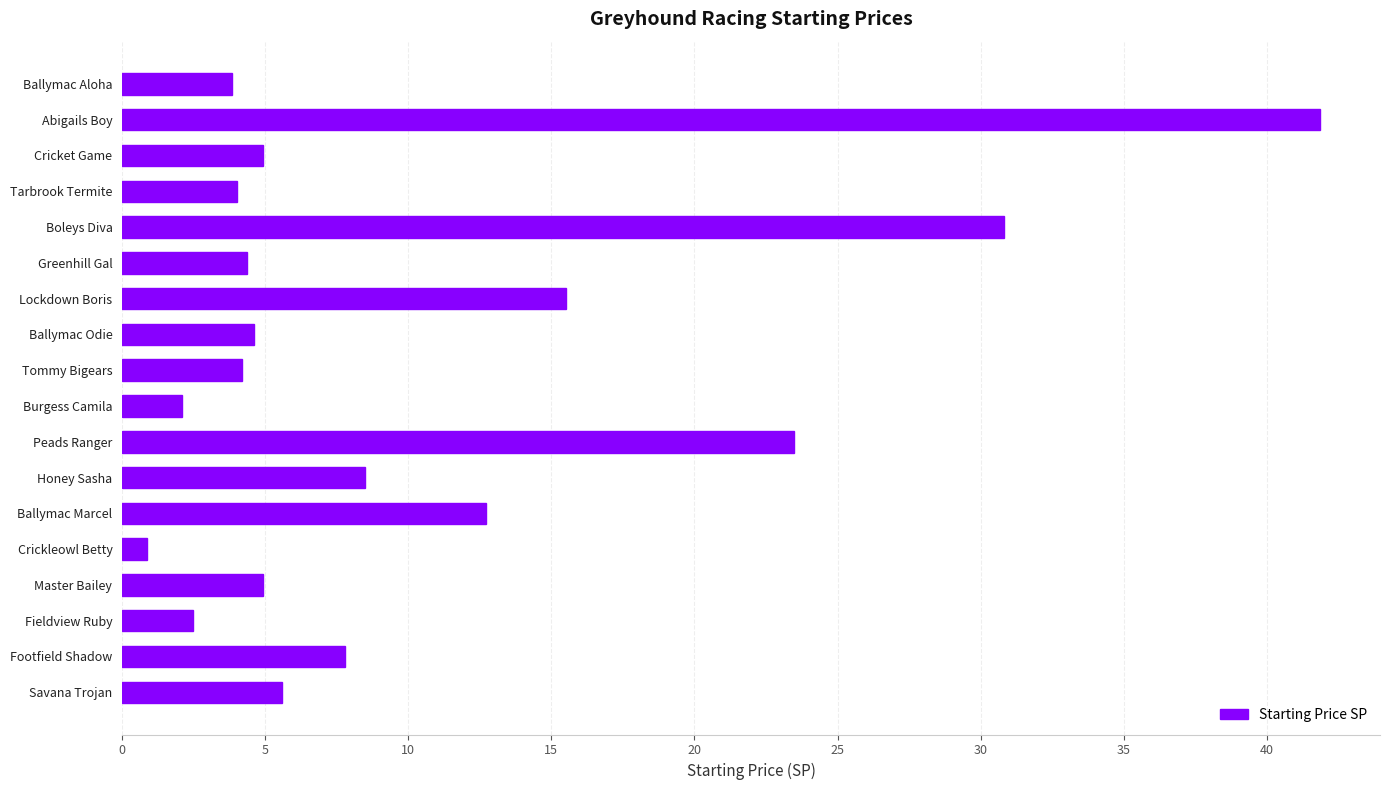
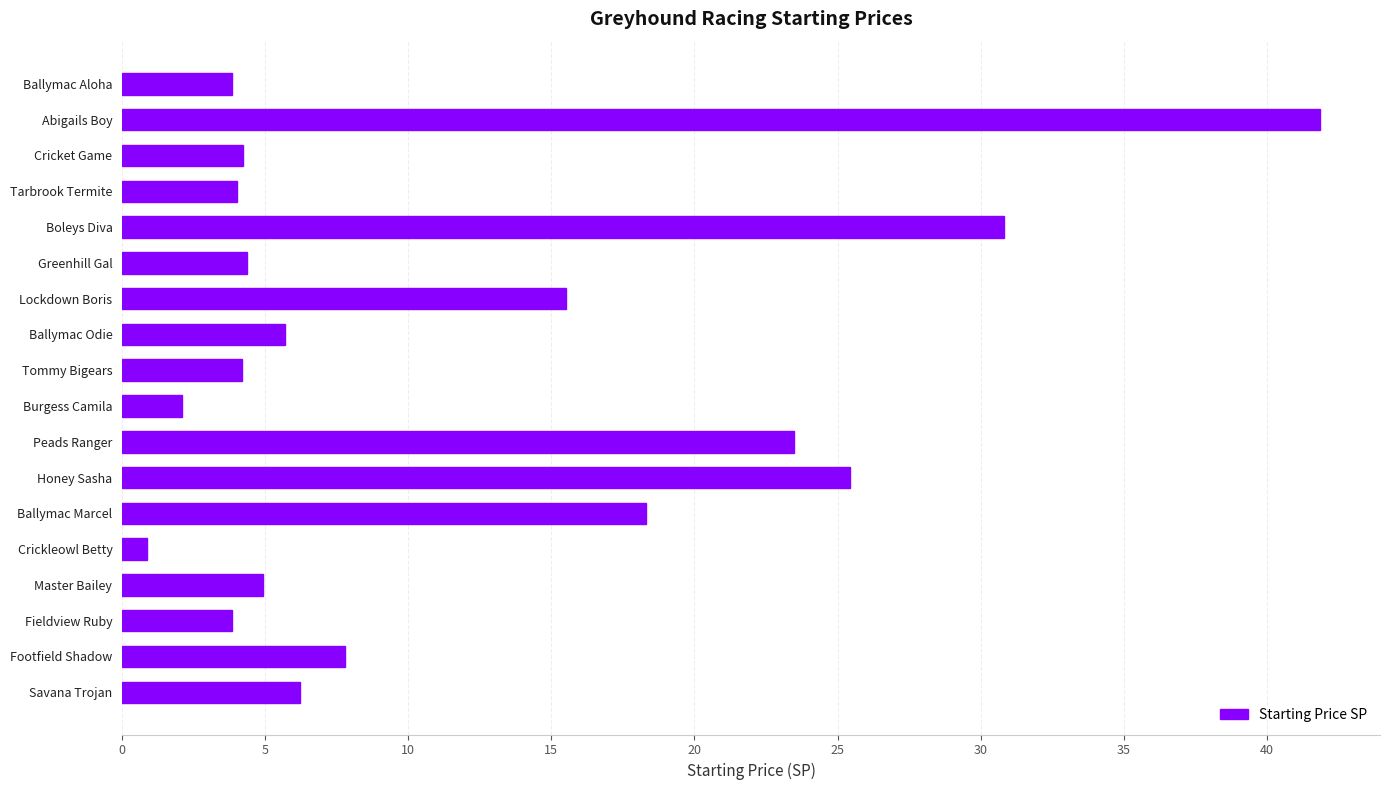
  {
    "Ballymac Aloha": 3.8,
    "Abigails Boy": 41.9,
-   "Cricket Game": 4.9,
+   "Cricket Game": 4.2,
    "Tarbrook Termite": 4.0,
    "Boleys Diva": 30.8,
    "Greenhill Gal": 4.4,
    "Lockdown Boris": 15.5,
-   "Ballymac Odie": 4.6,
+   "Ballymac Odie": 5.7,
    "Tommy Bigears": 4.2,
    "Burgess Camila": 2.1,
    "Peads Ranger": 23.5,
-   "Honey Sasha": 8.5,
-   "Ballymac Marcel": 12.7,
+   "Honey Sasha": 25.4,
+   "Ballymac Marcel": 18.3,
    "Crickleowl Betty": 0.9,
    "Master Bailey": 4.9,
-   "Fieldview Ruby": 2.5,
+   "Fieldview Ruby": 3.8,
    "Footfield Shadow": 7.8,
-   "Savana Trojan": 5.6
+   "Savana Trojan": 6.2
  }
